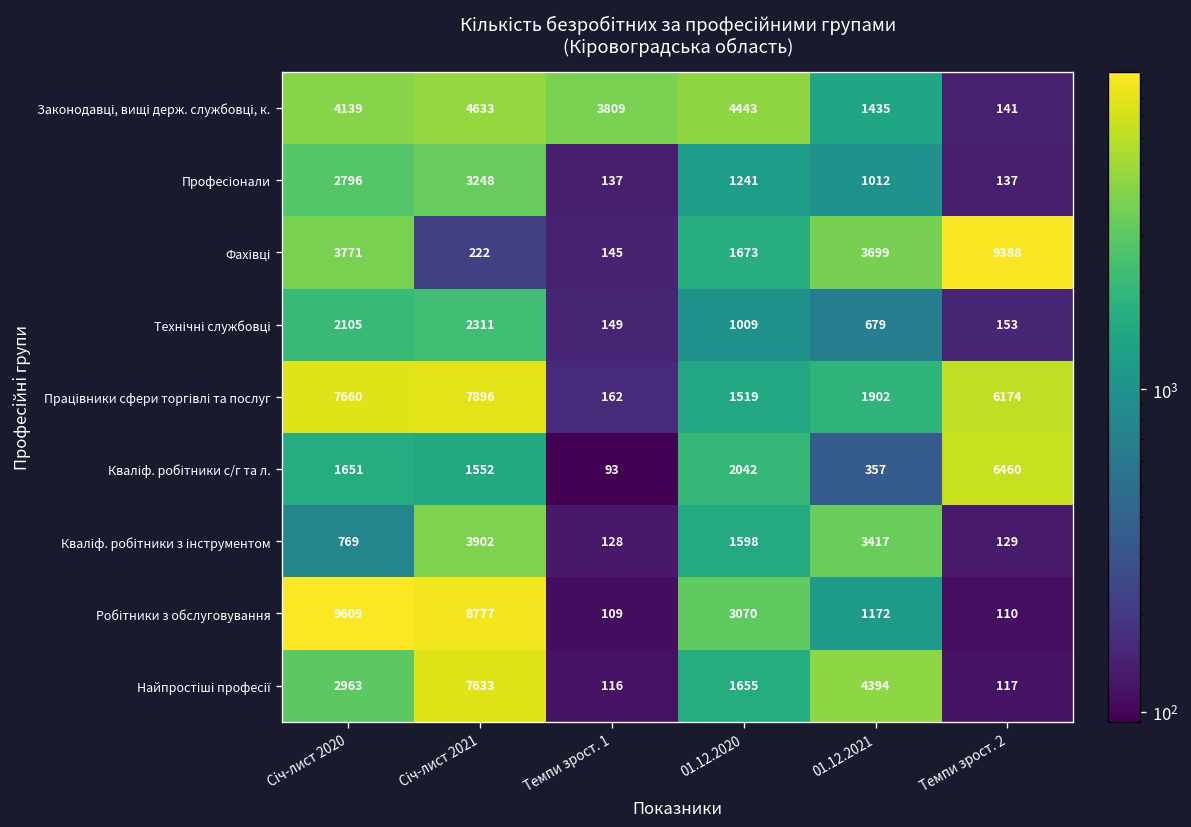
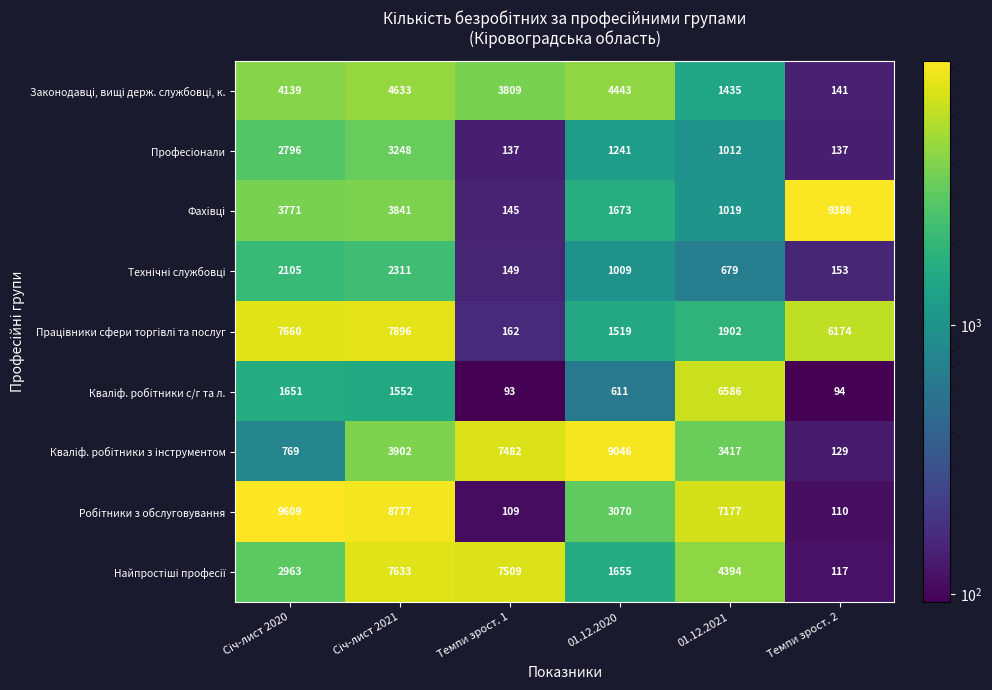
  {
    "Законодавці, вищі держ. службовці, к.": {
      "Сiч-лист 2020": 4139,
      "Сiч-лист 2021": 4633,
      "Темпи зрост. 1": 3809,
      "01.12.2020": 4443,
      "01.12.2021": 1435,
      "Темпи зрост. 2": 141
    },
    "Професіонали": {
      "Сiч-лист 2020": 2796,
      "Сiч-лист 2021": 3248,
      "Темпи зрост. 1": 137,
      "01.12.2020": 1241,
      "01.12.2021": 1012,
      "Темпи зрост. 2": 137
    },
    "Фахівці": {
      "Сiч-лист 2020": 3771,
-     "Сiч-лист 2021": 222,
+     "Сiч-лист 2021": 3841,
      "Темпи зрост. 1": 145,
      "01.12.2020": 1673,
-     "01.12.2021": 3699,
+     "01.12.2021": 1019,
      "Темпи зрост. 2": 9388
    },
    "Технічні службовці": {
      "Сiч-лист 2020": 2105,
      "Сiч-лист 2021": 2311,
      "Темпи зрост. 1": 149,
      "01.12.2020": 1009,
      "01.12.2021": 679,
      "Темпи зрост. 2": 153
    },
    "Працівники сфери торгівлі та послуг": {
      "Сiч-лист 2020": 7660,
      "Сiч-лист 2021": 7896,
      "Темпи зрост. 1": 162,
      "01.12.2020": 1519,
      "01.12.2021": 1902,
      "Темпи зрост. 2": 6174
    },
    "Кваліф. робітники с/г та л.": {
      "Сiч-лист 2020": 1651,
      "Сiч-лист 2021": 1552,
      "Темпи зрост. 1": 93,
-     "01.12.2020": 2042,
-     "01.12.2021": 357,
-     "Темпи зрост. 2": 6460
+     "01.12.2020": 611,
+     "01.12.2021": 6586,
+     "Темпи зрост. 2": 94
    },
    "Кваліф. робітники з інструментом": {
      "Сiч-лист 2020": 769,
      "Сiч-лист 2021": 3902,
-     "Темпи зрост. 1": 128,
-     "01.12.2020": 1598,
+     "Темпи зрост. 1": 7482,
+     "01.12.2020": 9046,
      "01.12.2021": 3417,
      "Темпи зрост. 2": 129
    },
    "Робітники з обслуговування": {
      "Сiч-лист 2020": 9609,
      "Сiч-лист 2021": 8777,
      "Темпи зрост. 1": 109,
      "01.12.2020": 3070,
-     "01.12.2021": 1172,
+     "01.12.2021": 7177,
      "Темпи зрост. 2": 110
    },
    "Найпростіші професії": {
      "Сiч-лист 2020": 2963,
      "Сiч-лист 2021": 7633,
-     "Темпи зрост. 1": 116,
+     "Темпи зрост. 1": 7509,
      "01.12.2020": 1655,
      "01.12.2021": 4394,
      "Темпи зрост. 2": 117
    }
  }
